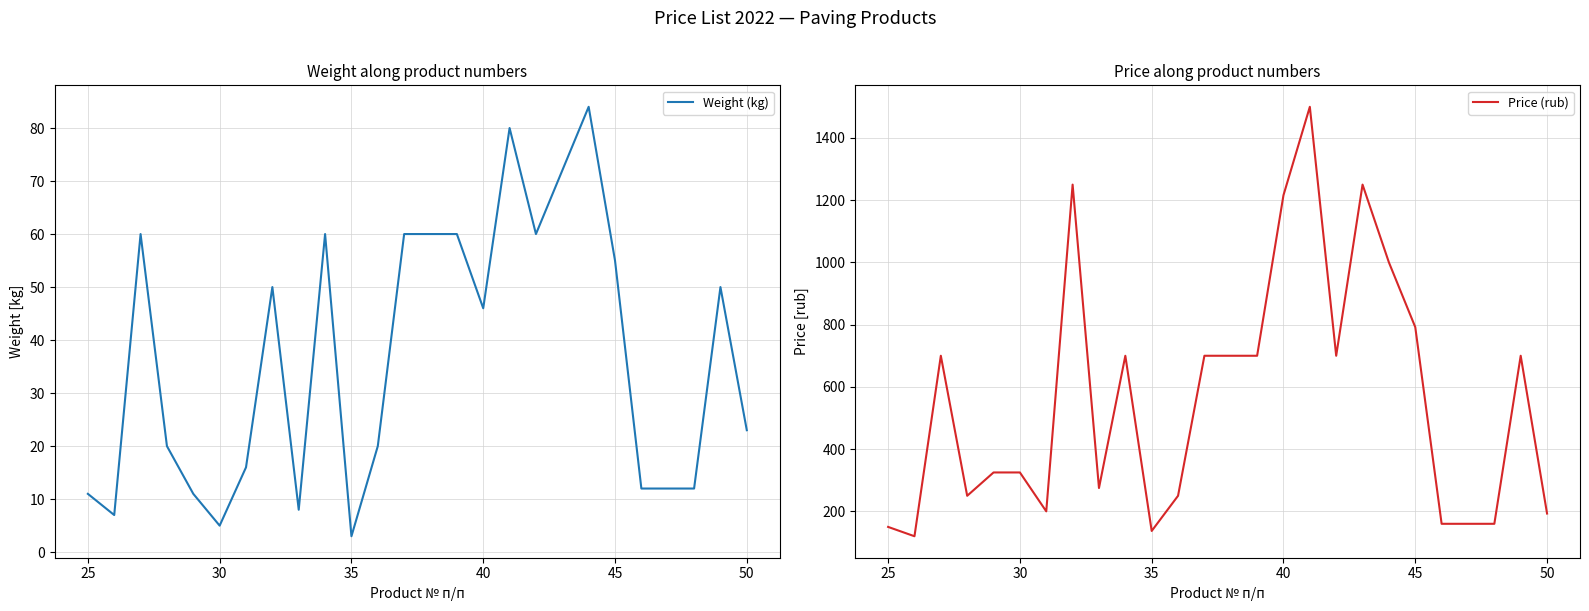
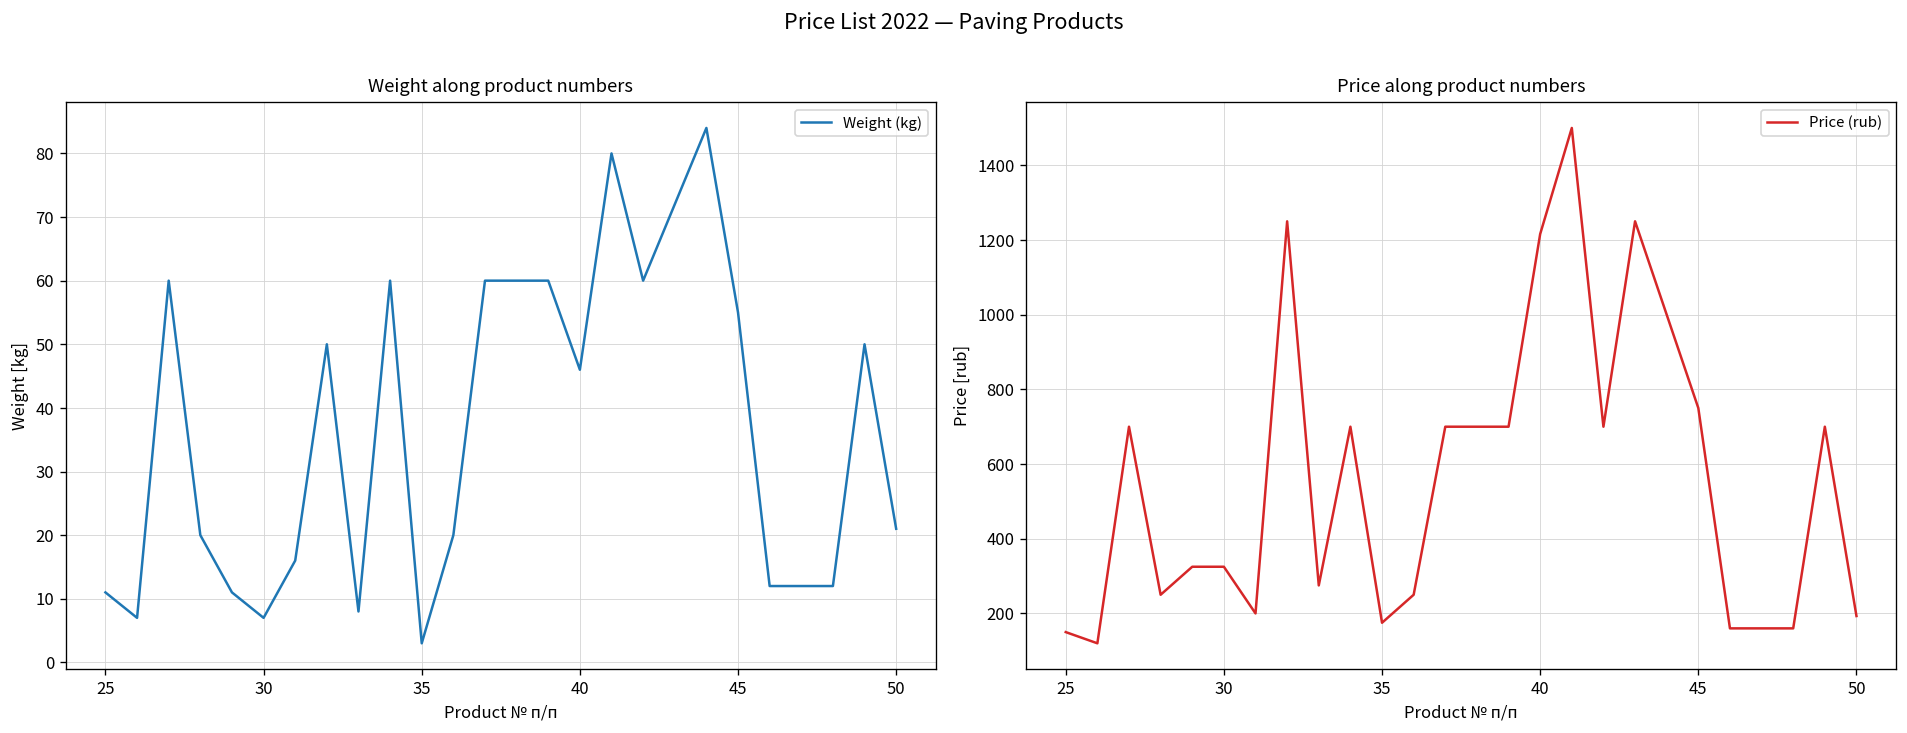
  {
    "Weight along product numbers": {
      "25": 11,
-     "30": 5,
+     "30": 7,
      "35": 3,
      "40": 46,
      "45": 55,
-     "50": 23
+     "50": 21
    },
    "Price along product numbers": {
      "25": 150,
      "30": 330,
-     "35": 140,
+     "35": 180,
      "40": 1220,
-     "45": 790,
+     "45": 750,
      "50": 190
    }
  }
